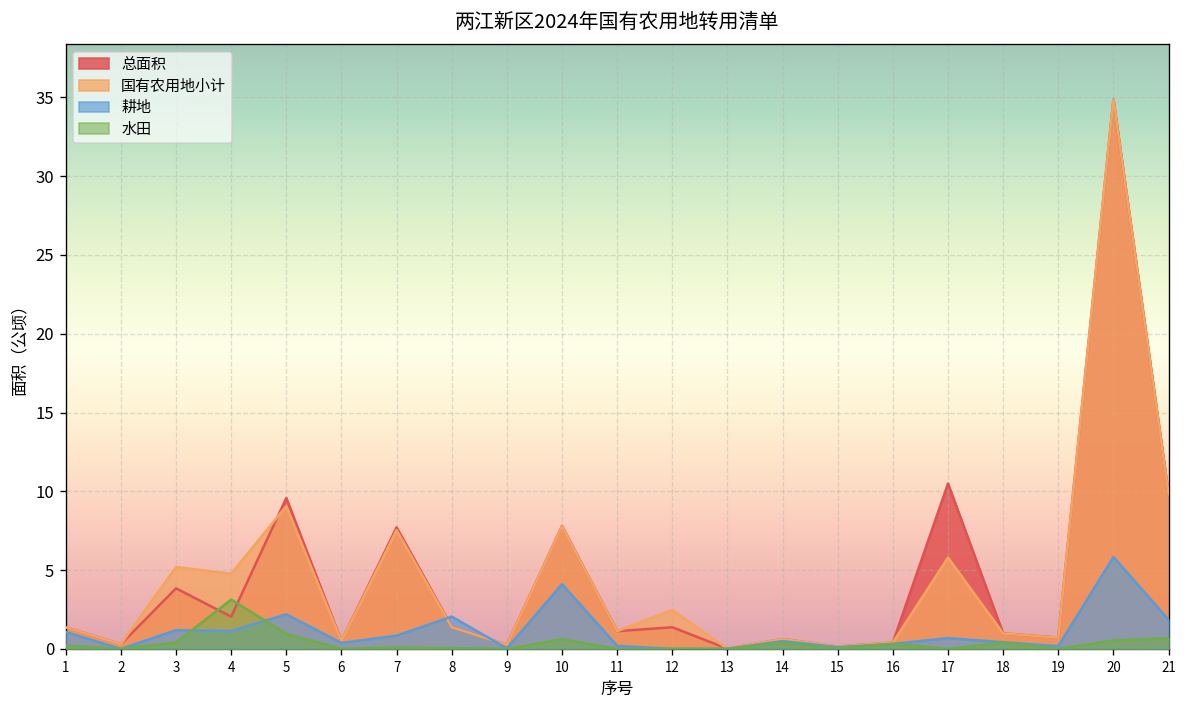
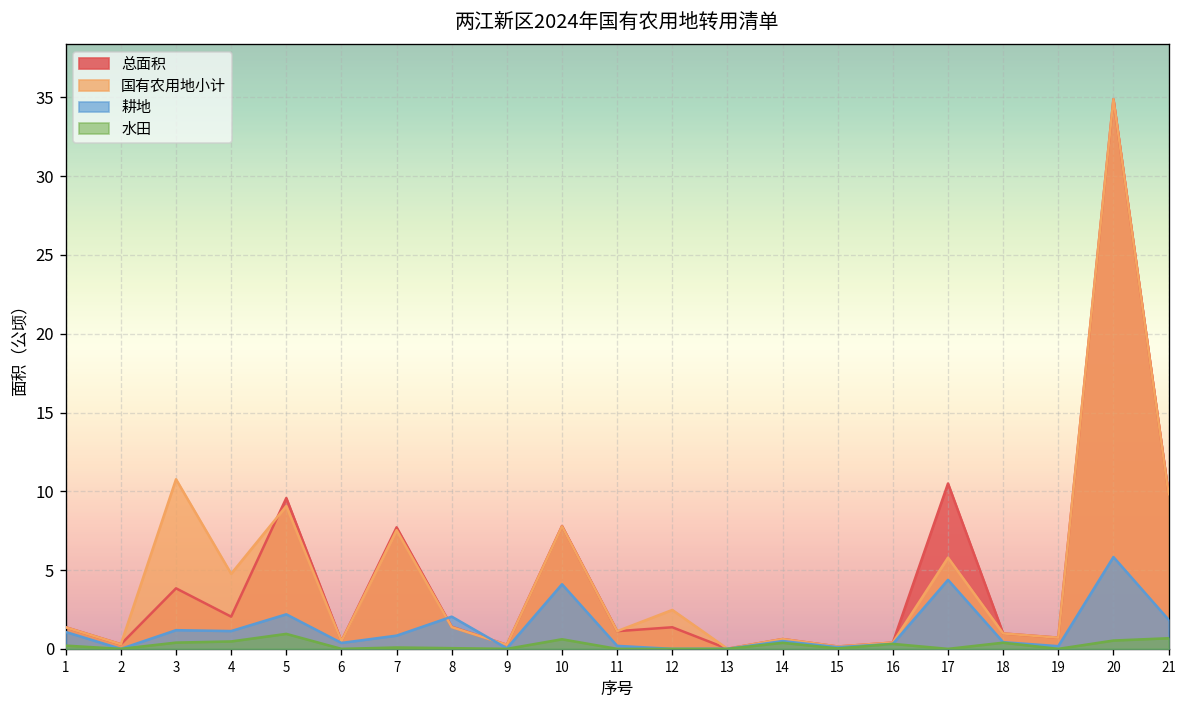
  {
    "总面积": {
      "3": 3.8,
      "4": 2.0,
      "5": 9.6,
      "12": 1.4,
      "17": 10.5
    },
    "国有农用地小计": {
-     "3": 5.2,
+     "3": 10.8,
      "4": 4.8,
      "5": 9.1,
      "12": 2.5,
      "17": 5.8
    },
    "耕地": {
      "1": 1.1,
      "3": 1.2,
      "4": 1.1,
      "5": 2.2,
      "7": 0.8,
      "8": 2.0,
      "10": 4.1,
-     "17": 0.7,
+     "17": 4.4,
      "20": 5.8,
      "21": 1.9
    },
    "水田": {
      "1": 0.2,
      "3": 0.4,
-     "4": 3.1,
+     "4": 0.5,
      "5": 1.0,
      "6": 0.0,
      "7": 0.1,
      "8": 0.0,
      "10": 0.6,
      "17": 0.0,
      "20": 0.5,
      "21": 0.7
    }
  }
